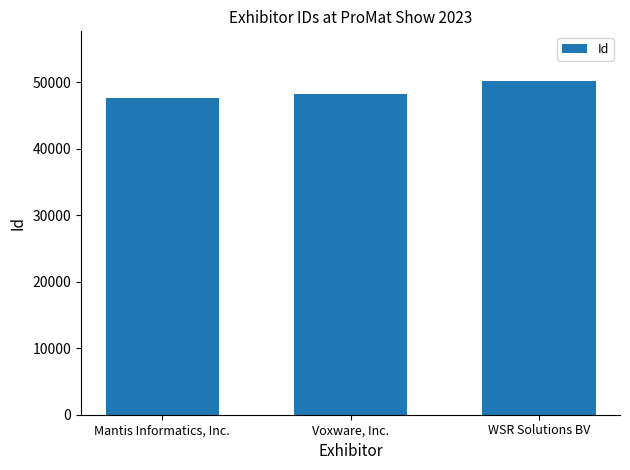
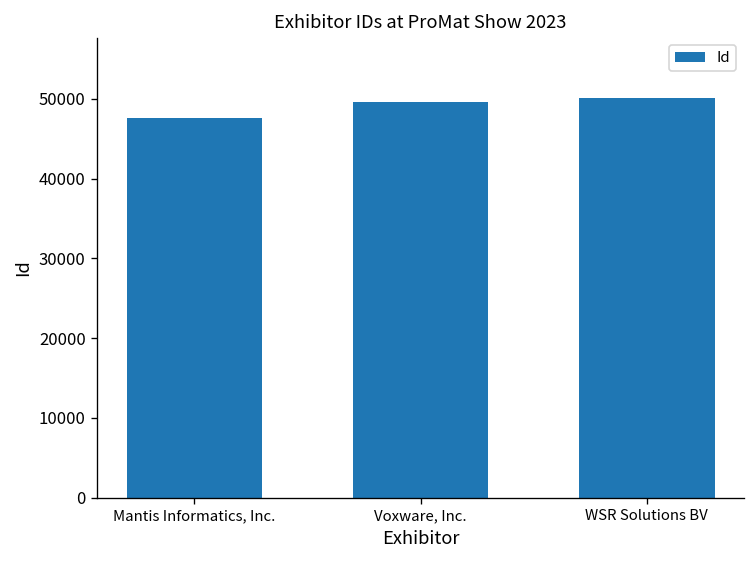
  {
    "Mantis Informatics, Inc.": 48000,
-   "Voxware, Inc.": 48000,
+   "Voxware, Inc.": 50000,
    "WSR Solutions BV": 50000
  }
